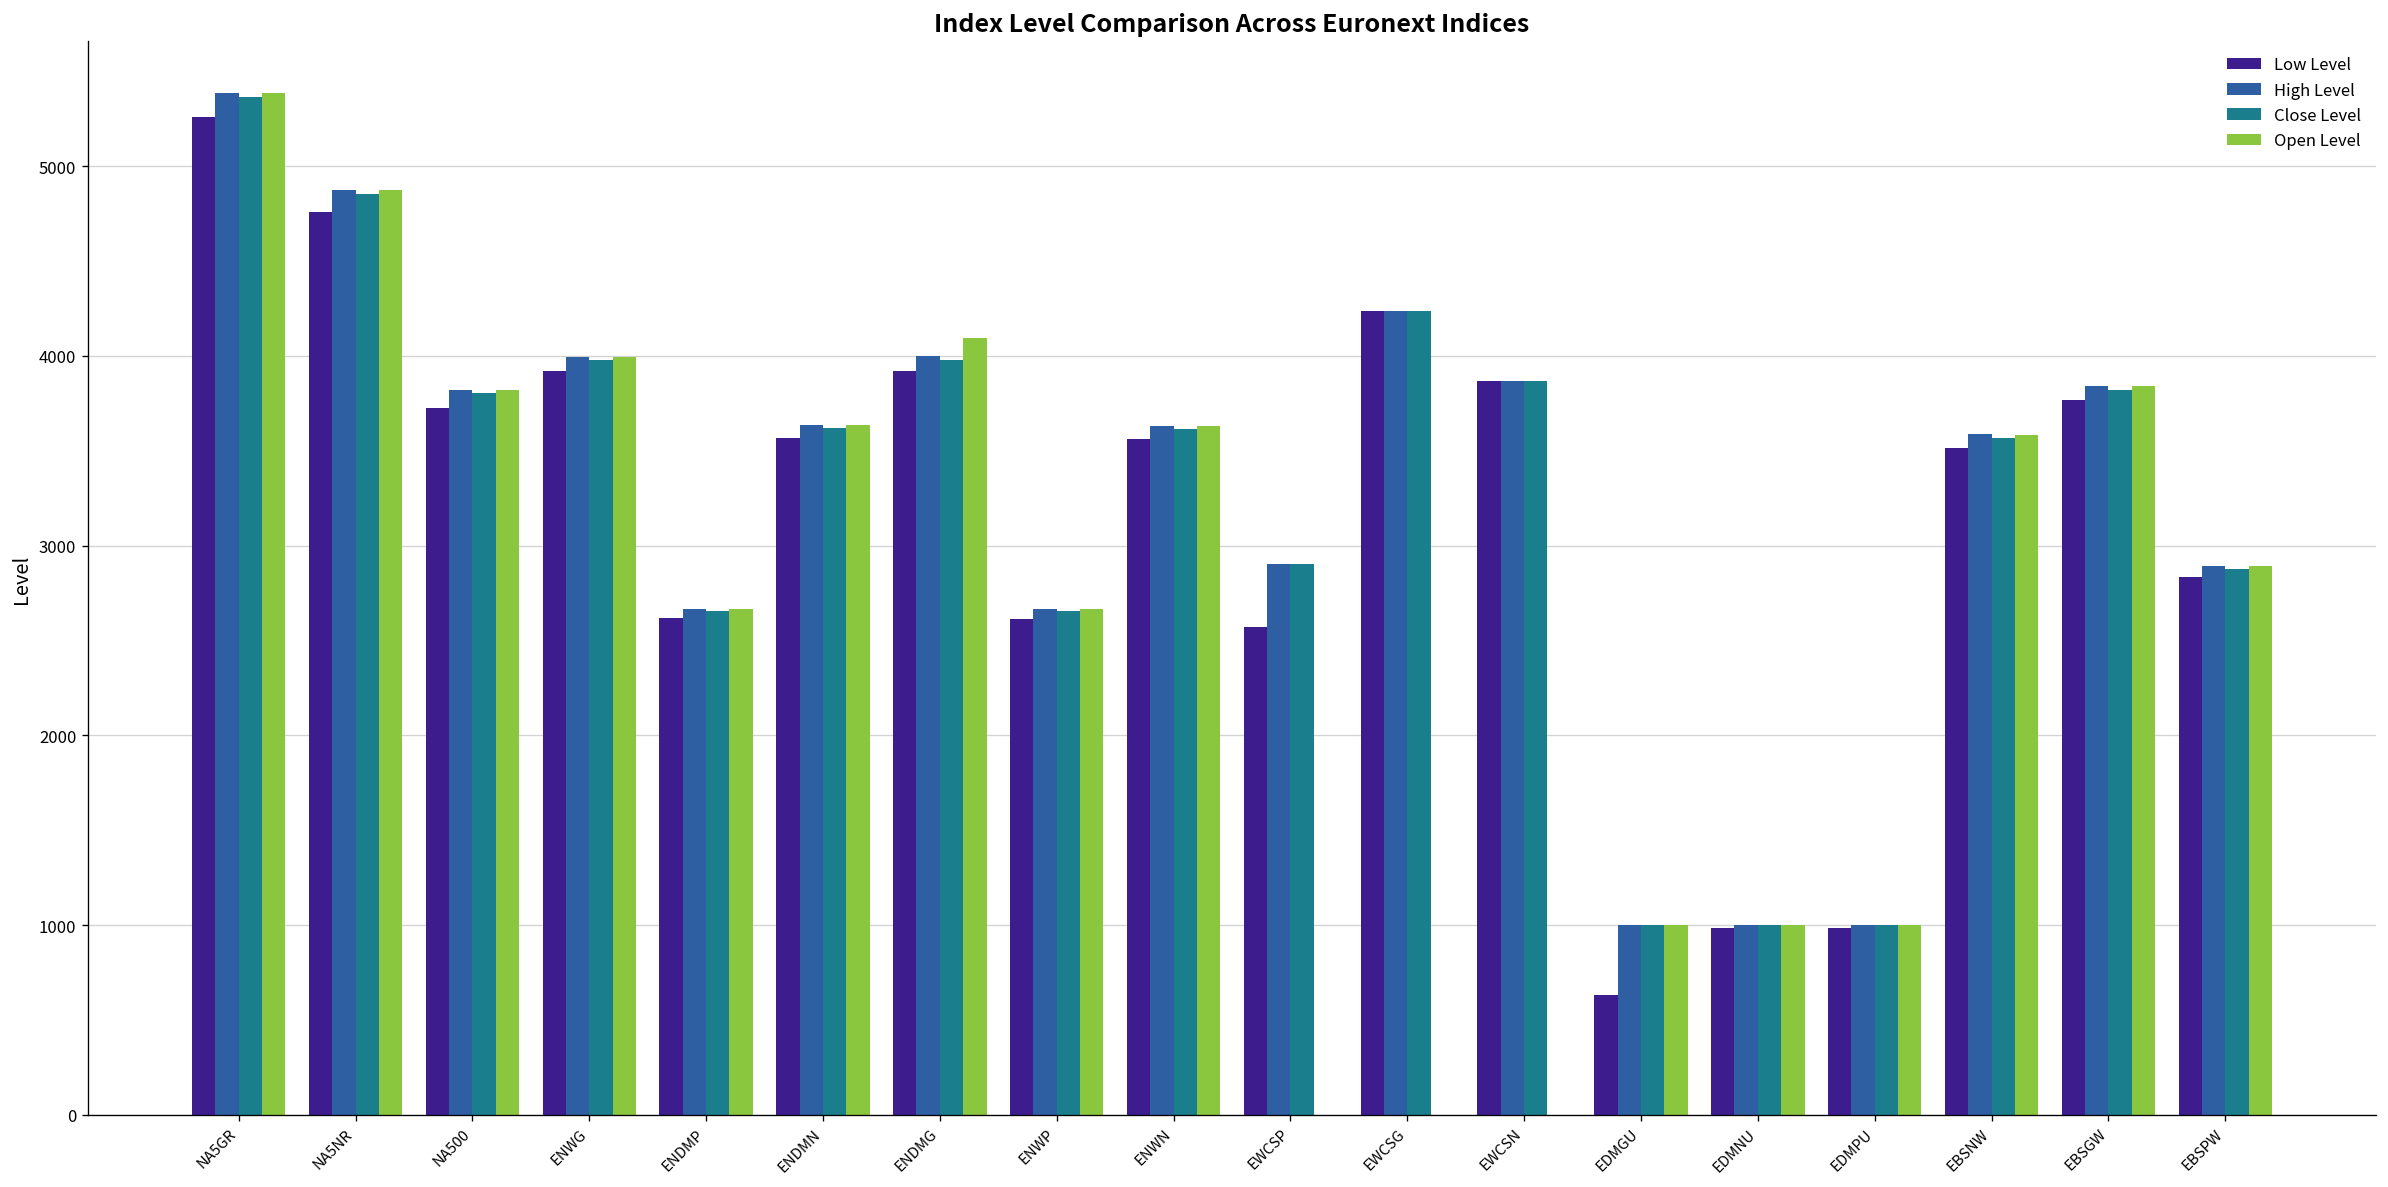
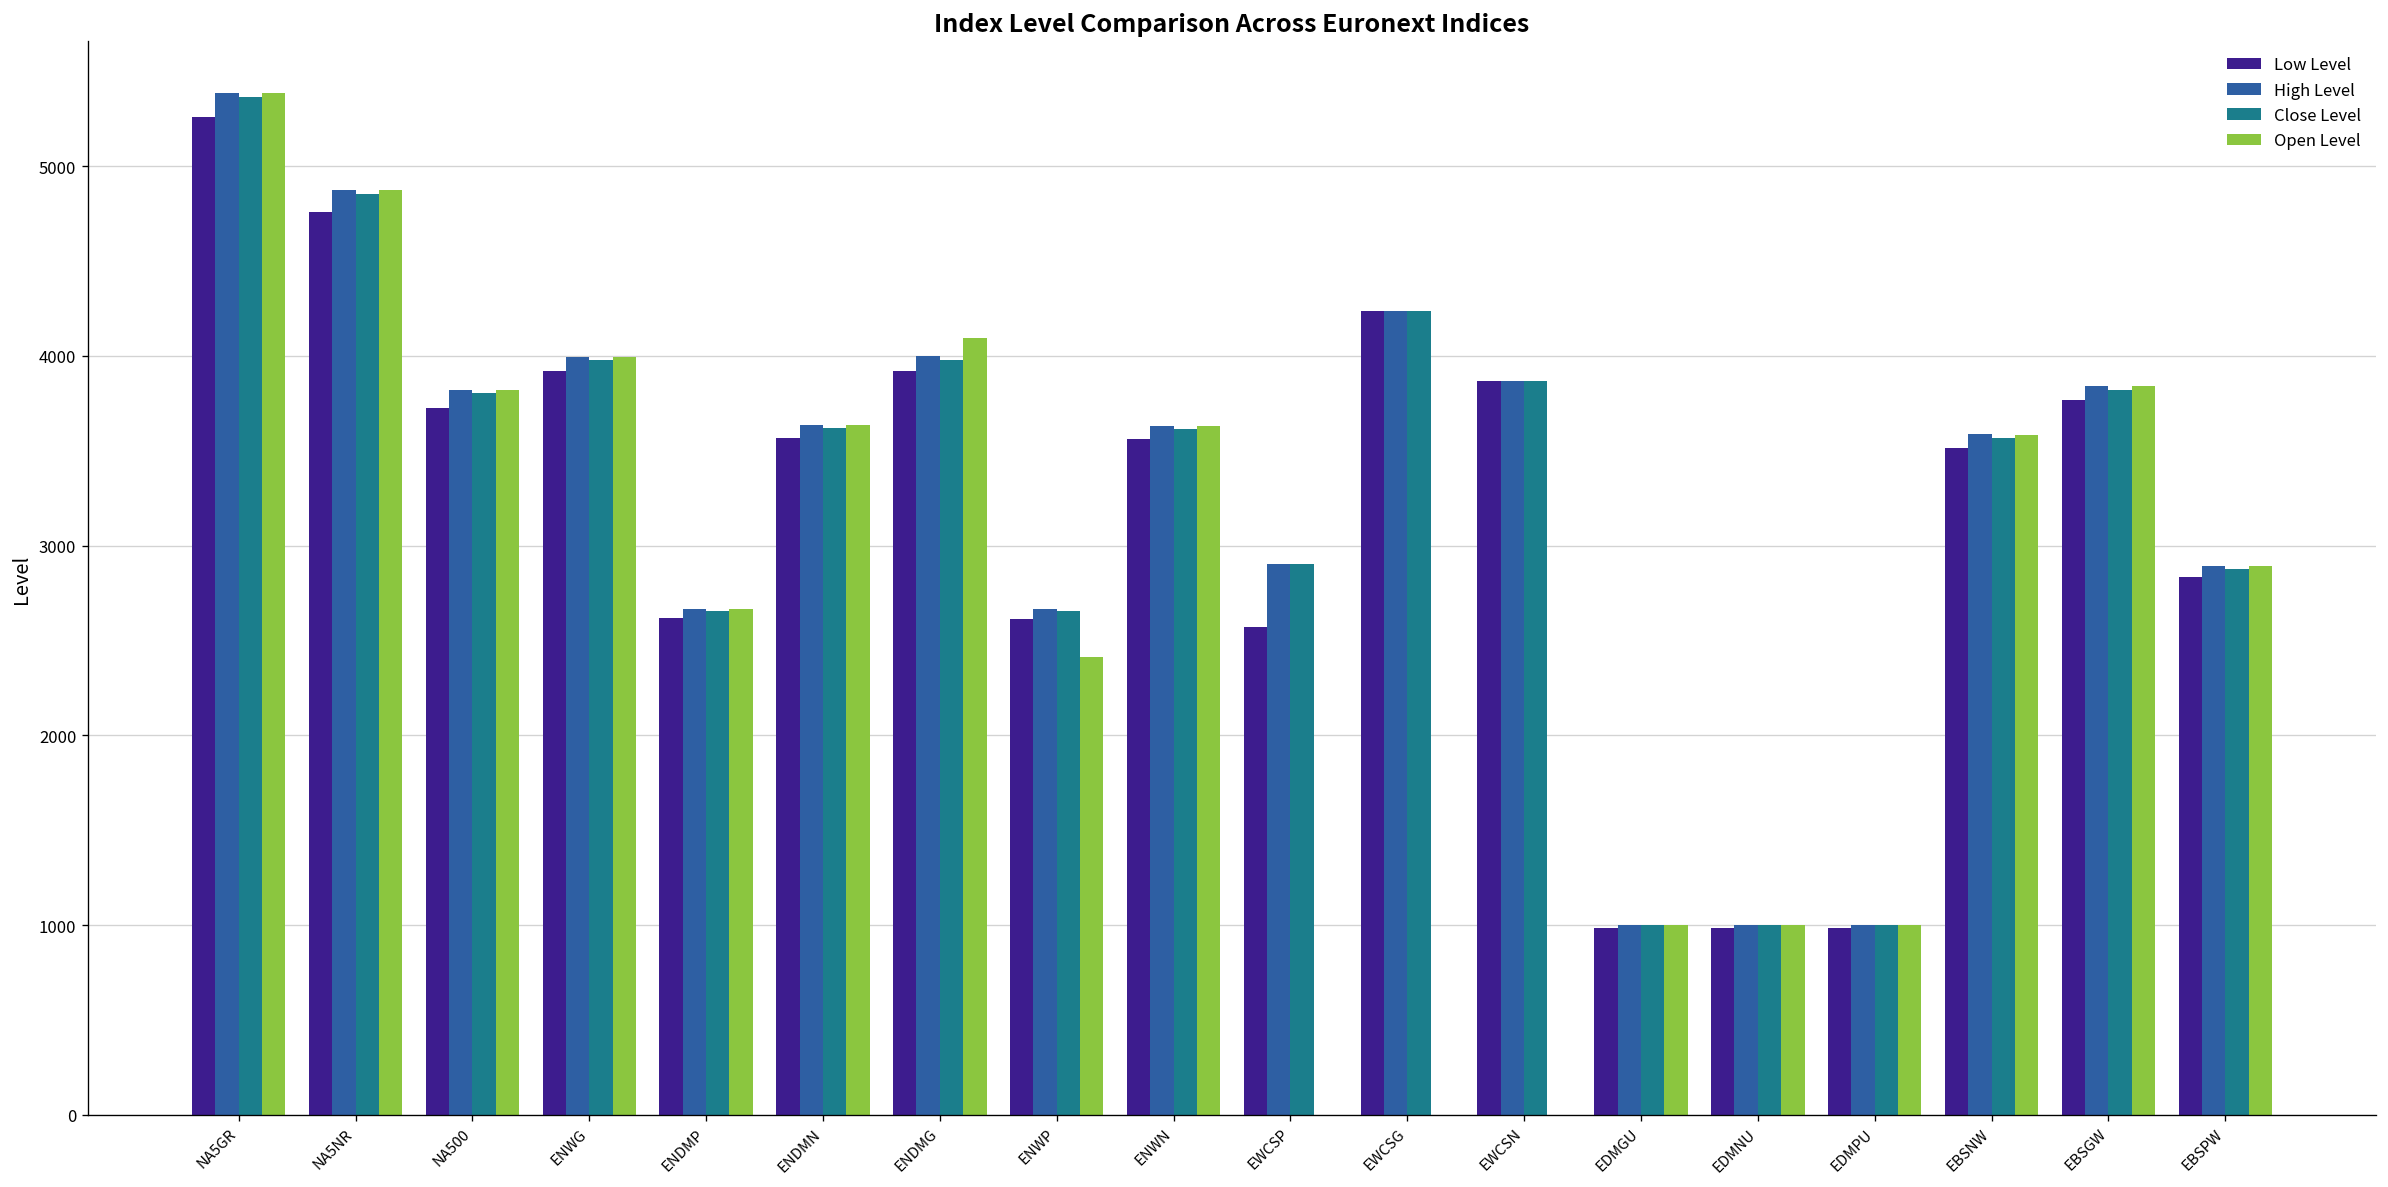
  {
    "Low Level": {
      "NA5GR": 5260,
      "NA5NR": 4760,
      "NA500": 3730,
      "ENWG": 3920,
      "ENDMP": 2620,
      "ENDMN": 3570,
      "ENDMG": 3920,
      "ENWP": 2620,
      "ENWN": 3560,
      "EWCSP": 2570,
      "EWCSG": 4240,
      "EWCSN": 3870,
-     "EDMGU": 630,
+     "EDMGU": 990,
      "EDMNU": 990,
      "EDMPU": 980,
      "EBSNW": 3520,
      "EBSGW": 3770,
      "EBSPW": 2830
    },
    "Open Level": {
      "NA5GR": 5390,
      "NA5NR": 4870,
      "NA500": 3820,
      "ENWG": 4000,
      "ENDMP": 2670,
      "ENDMN": 3630,
      "ENDMG": 4100,
-     "ENWP": 2670,
+     "ENWP": 2410,
      "ENWN": 3630,
      "EWCSP": 0,
      "EWCSG": 0,
      "EWCSN": 0,
      "EDMGU": 1000,
      "EDMNU": 1000,
      "EDMPU": 1000,
      "EBSNW": 3580,
      "EBSGW": 3840,
      "EBSPW": 2890
    }
  }
